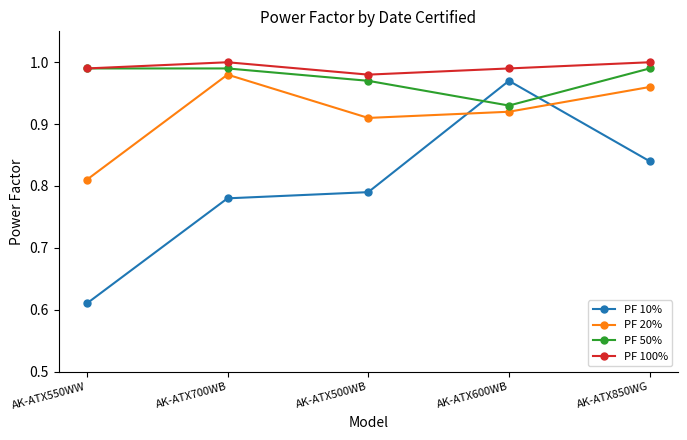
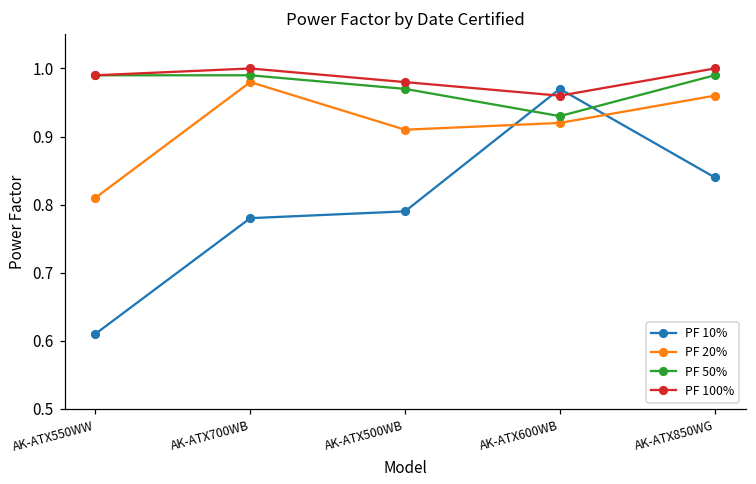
  {
    "PF 10%": {
      "AK-ATX550WW": 0.61,
      "AK-ATX700WB": 0.78,
      "AK-ATX500WB": 0.79,
      "AK-ATX600WB": 0.97,
      "AK-ATX850WG": 0.84
    },
    "PF 20%": {
      "AK-ATX550WW": 0.81,
      "AK-ATX700WB": 0.98,
      "AK-ATX500WB": 0.91,
      "AK-ATX600WB": 0.92,
      "AK-ATX850WG": 0.96
    },
    "PF 50%": {
      "AK-ATX700WB": 0.99,
      "AK-ATX500WB": 0.97,
      "AK-ATX600WB": 0.93,
      "AK-ATX850WG": 0.99
    },
    "PF 100%": {
      "AK-ATX700WB": 1.00,
      "AK-ATX500WB": 0.98,
-     "AK-ATX600WB": 0.99,
+     "AK-ATX600WB": 0.96,
      "AK-ATX850WG": 1.00
    }
  }
